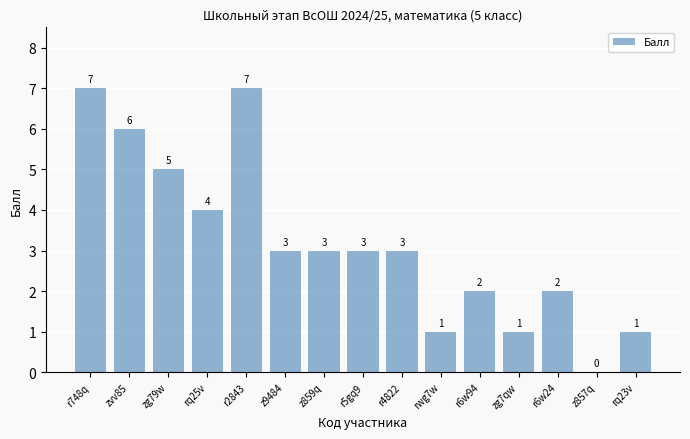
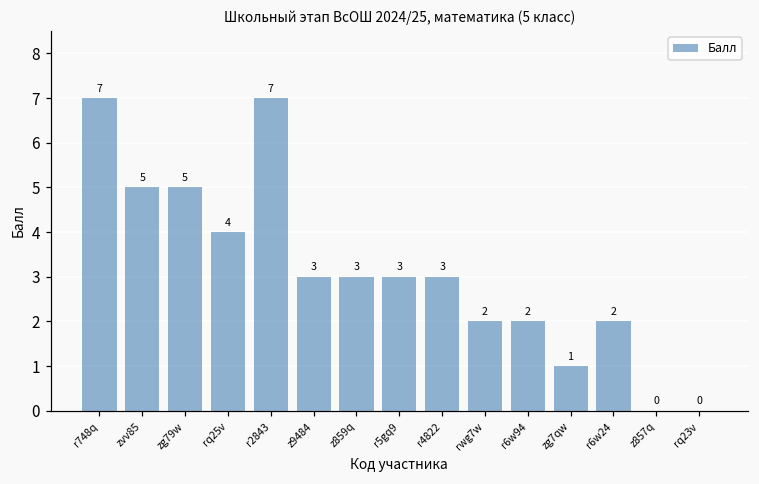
  {
    "r748q": 7,
-   "zvv85": 6,
+   "zvv85": 5,
    "zg79w": 5,
    "rq25v": 4,
    "r2843": 7,
    "z9484": 3,
    "z859q": 3,
    "r5gq9": 3,
    "r4822": 3,
-   "rwg7w": 1,
+   "rwg7w": 2,
    "r6w94": 2,
    "zg7qw": 1,
    "r6w24": 2,
    "z857q": 0,
-   "rq23v": 1
+   "rq23v": 0
  }
